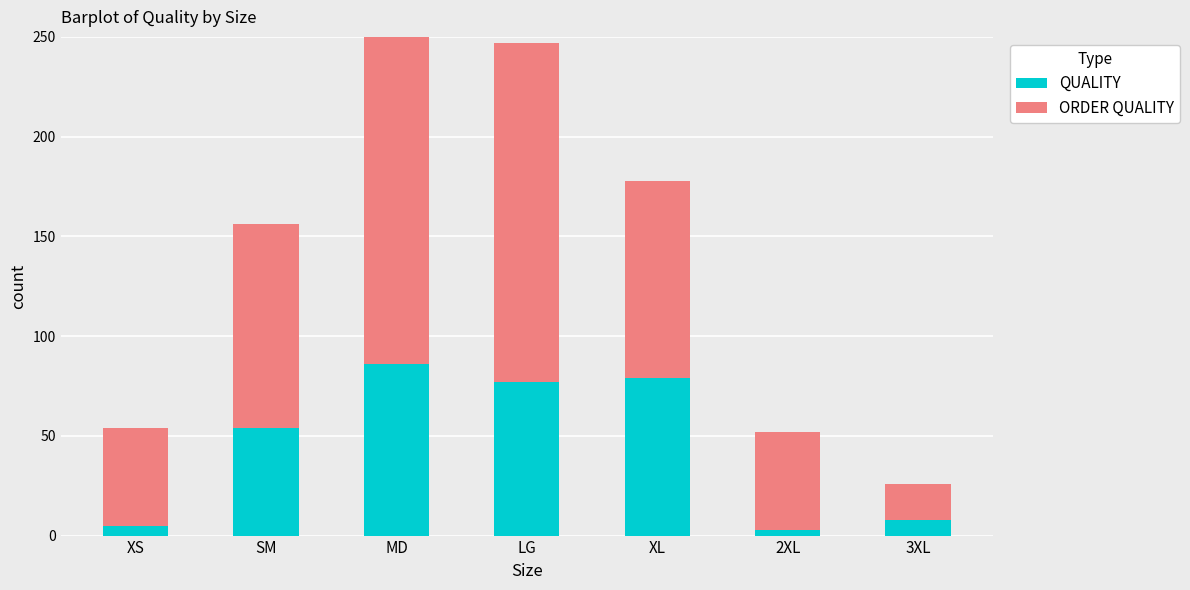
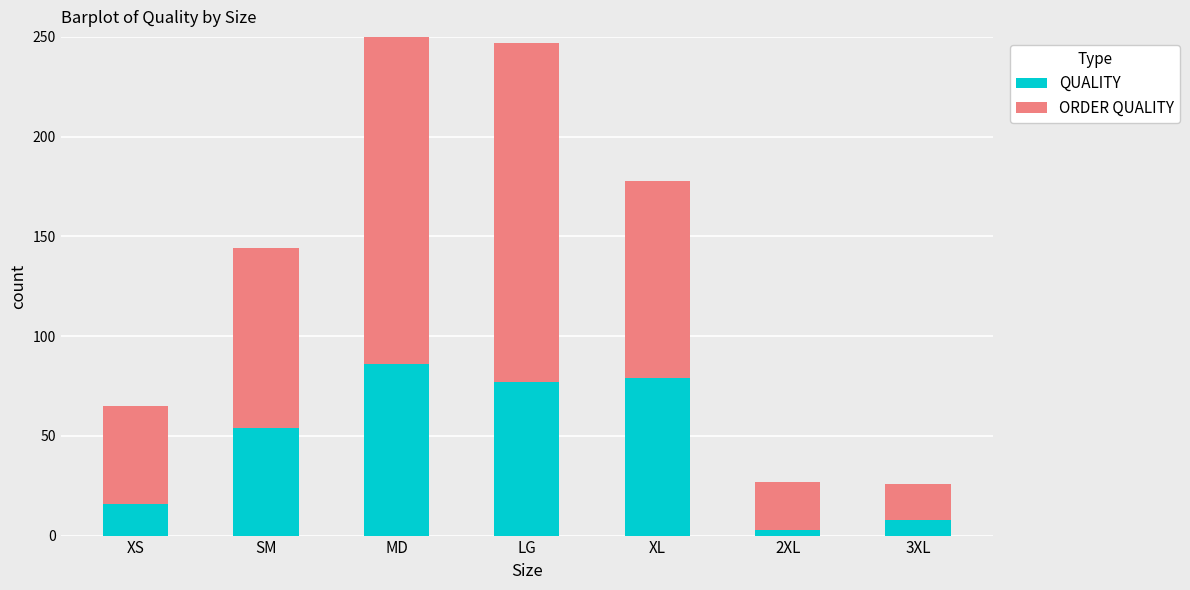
  {
    "QUALITY": {
-     "XS": 5,
+     "XS": 16,
      "SM": 54,
      "MD": 86,
      "LG": 77,
      "XL": 79,
      "2XL": 3,
      "3XL": 8
    },
    "ORDER QUALITY": {
      "XS": 49,
-     "SM": 102,
+     "SM": 90,
      "LG": 170,
      "XL": 99,
-     "2XL": 49,
+     "2XL": 24,
      "3XL": 18
    }
  }
